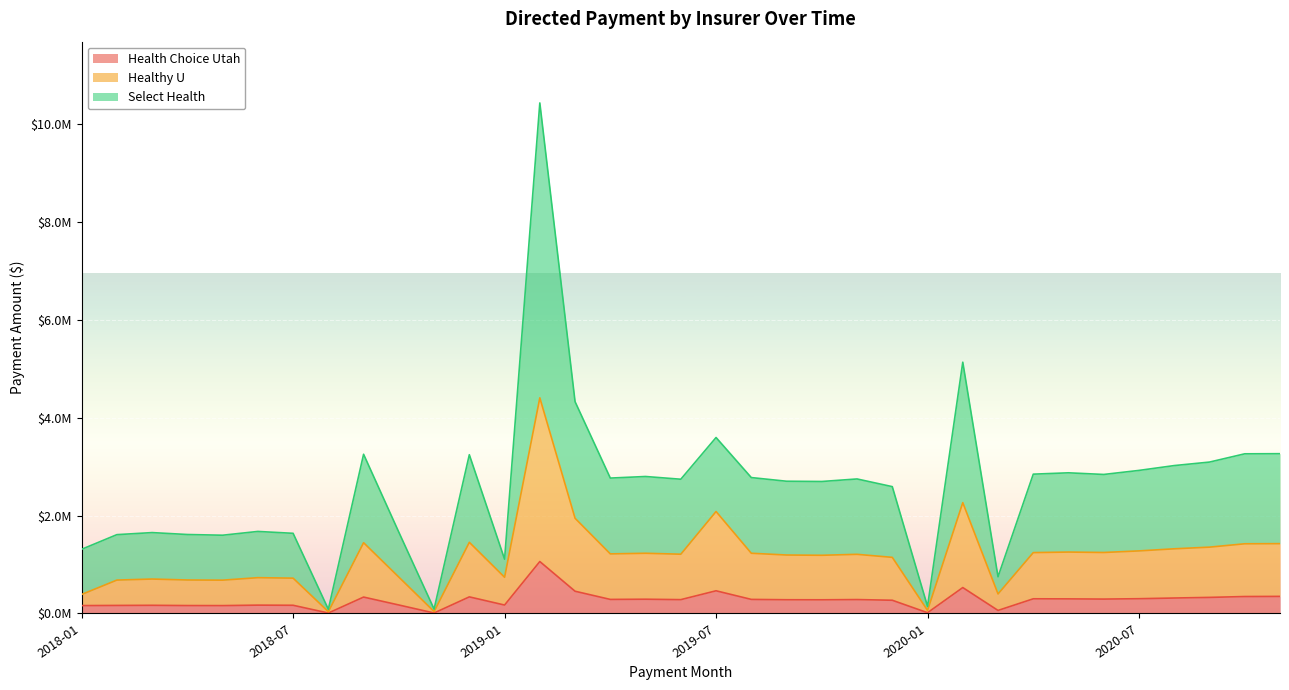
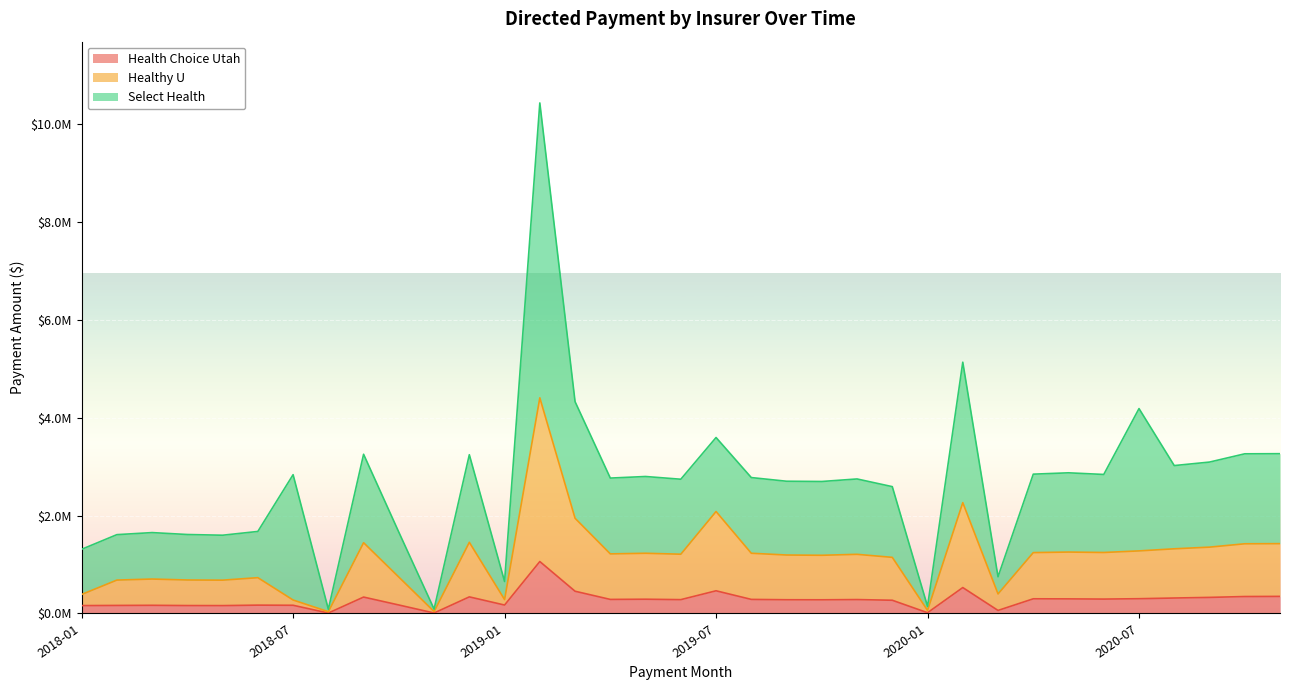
  {
    "Health Choice Utah": {
      "2018-01": "$200000",
      "2018-07": "$200000",
      "2019-01": "$200000",
      "2019-07": "$500000",
      "2020-07": "$300000"
    },
    "Healthy U": {
      "2018-01": "$200000",
-     "2018-07": "$600000",
-     "2019-01": "$600000",
+     "2018-07": "$100000",
+     "2019-01": "$100000",
      "2019-07": "$1600000",
      "2020-07": "$1000000"
    },
    "Select Health": {
      "2018-01": "$900000",
-     "2018-07": "$900000",
+     "2018-07": "$2600000",
      "2019-01": "$400000",
      "2019-07": "$1500000",
      "2020-01": "$100000",
-     "2020-07": "$1600000"
+     "2020-07": "$2900000"
    }
  }
